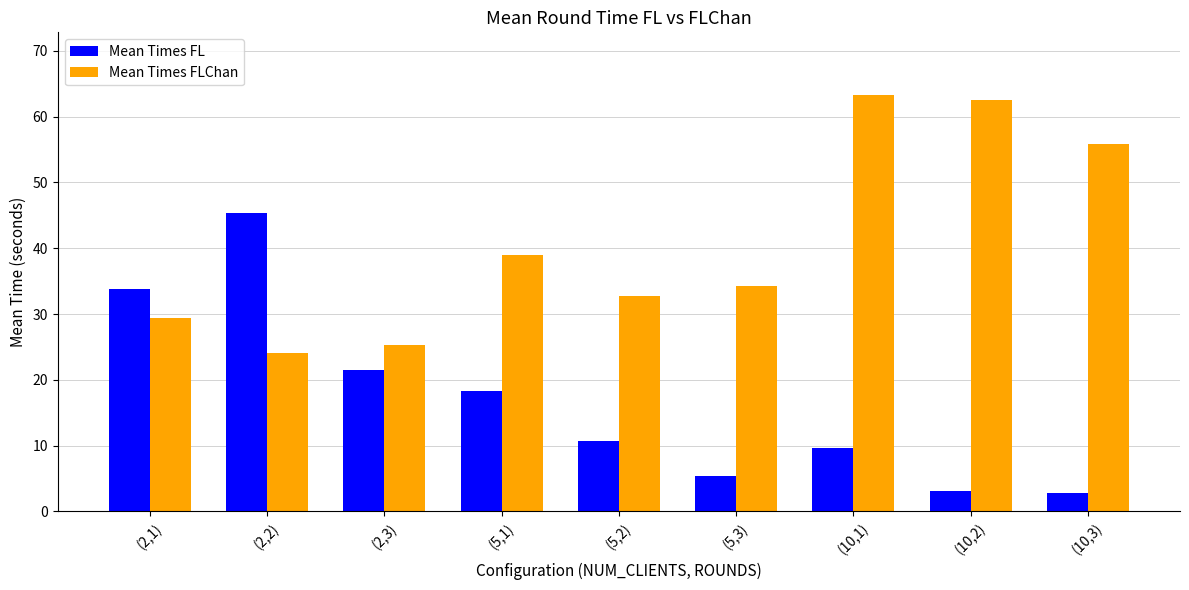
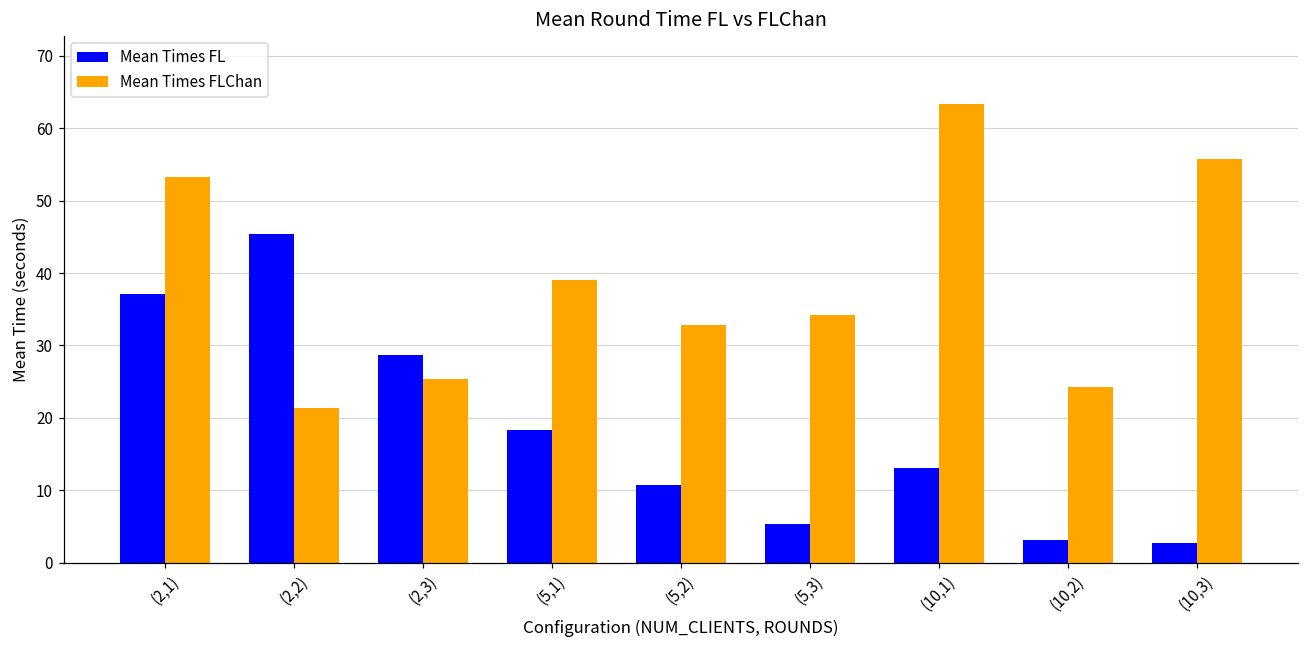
  {
    "Mean Times FL": {
-     "(2,1)": 34,
+     "(2,1)": 37,
      "(2,2)": 45,
-     "(2,3)": 22,
+     "(2,3)": 29,
      "(5,1)": 18,
      "(5,2)": 11,
      "(5,3)": 5,
-     "(10,1)": 10,
+     "(10,1)": 13,
      "(10,2)": 3,
      "(10,3)": 3
    },
    "Mean Times FLChan": {
-     "(2,1)": 29,
-     "(2,2)": 24,
+     "(2,1)": 53,
+     "(2,2)": 21,
      "(2,3)": 25,
      "(5,1)": 39,
      "(5,2)": 33,
      "(5,3)": 34,
      "(10,1)": 63,
-     "(10,2)": 63,
+     "(10,2)": 24,
      "(10,3)": 56
    }
  }
